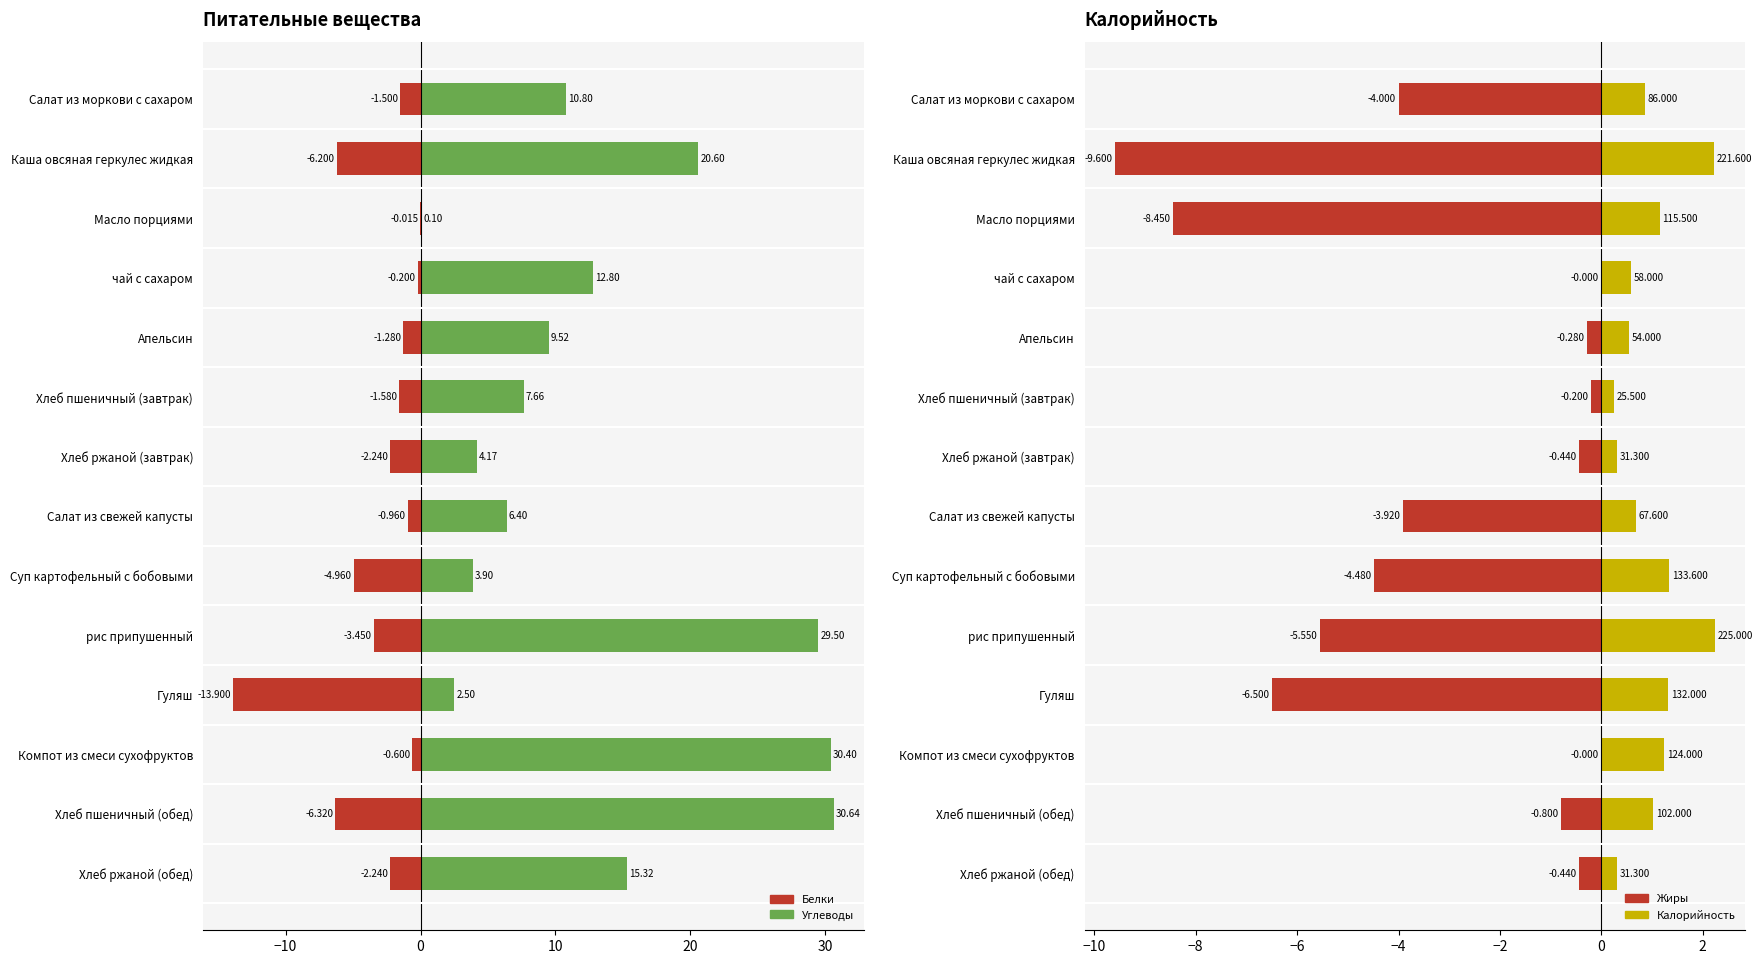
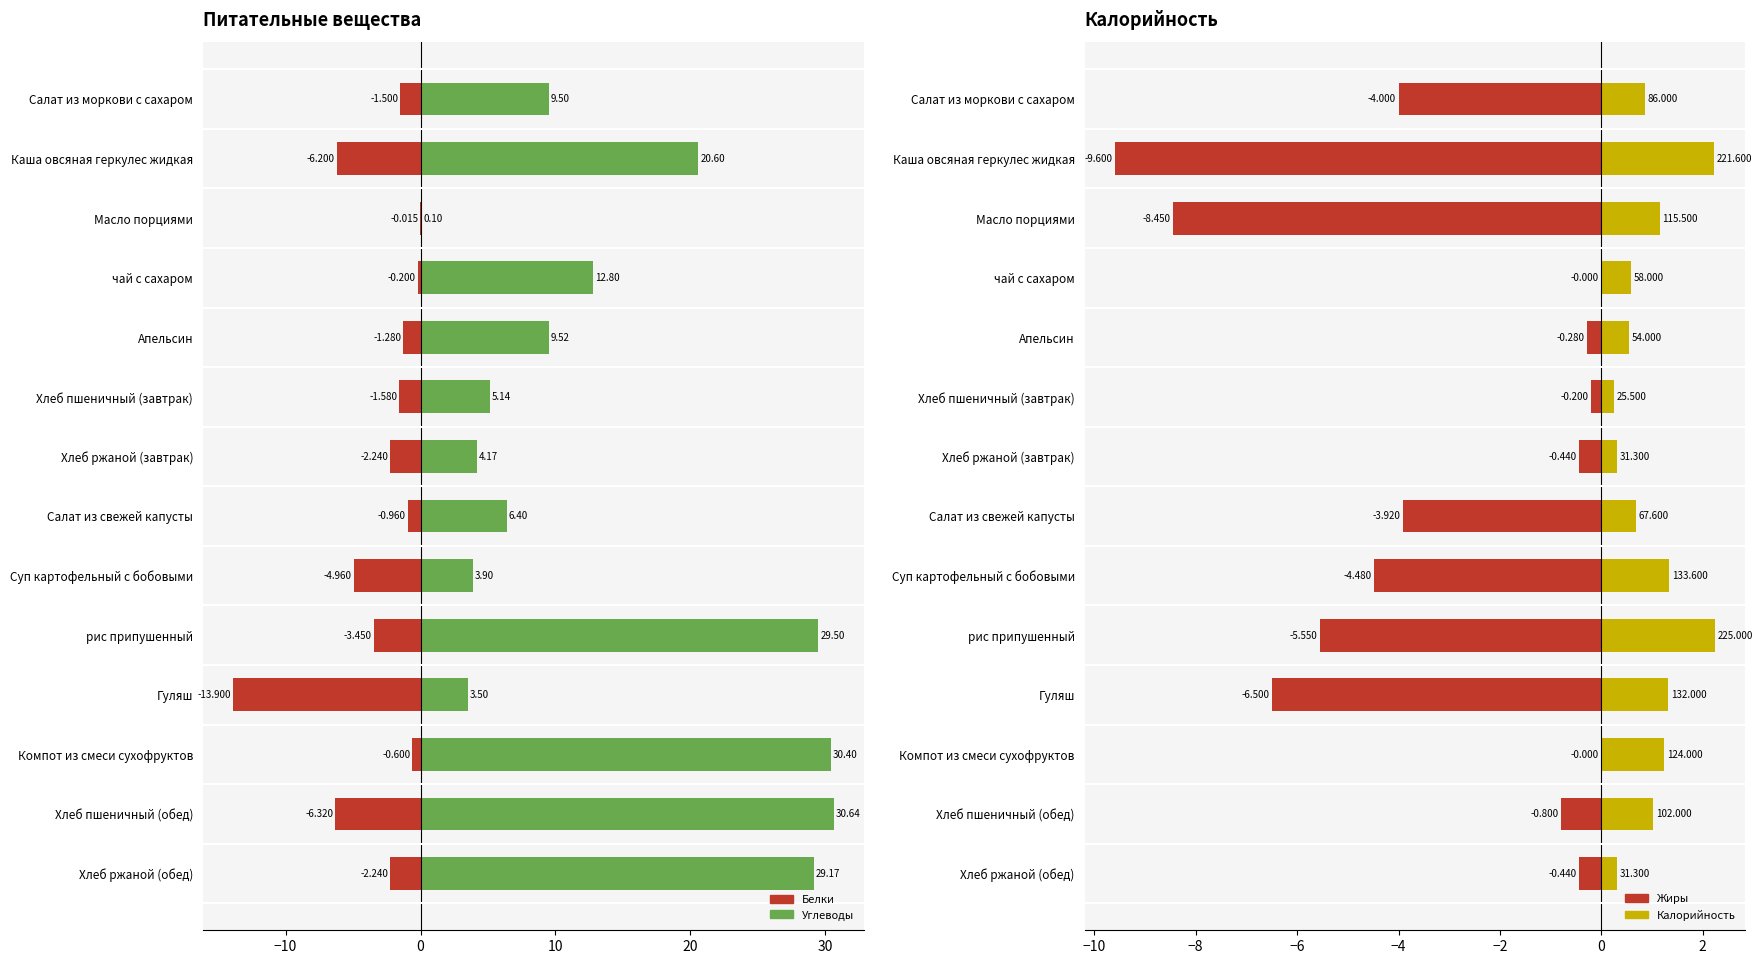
  {
    "Питательные вещества": {
      "Углеводы": {
-       "Салат из моркови с сахаром": 10.80,
+       "Салат из моркови с сахаром": 9.50,
        "Каша овсяная геркулес жидкая": 20.60,
        "Масло порциями": 0.10,
        "чай с сахаром": 12.80,
        "Апельсин": 9.52,
-       "Хлеб пшеничный (завтрак)": 7.66,
+       "Хлеб пшеничный (завтрак)": 5.14,
        "Хлеб ржаной (завтрак)": 4.17,
        "Салат из свежей капусты": 6.40,
        "Суп картофельный с бобовыми": 3.90,
        "рис припушенный": 29.50,
-       "Гуляш": 2.50,
+       "Гуляш": 3.50,
        "Компот из смеси сухофруктов": 30.40,
        "Хлеб пшеничный (обед)": 30.64,
-       "Хлеб ржаной (обед)": 15.32
+       "Хлеб ржаной (обед)": 29.17
      }
    }
  }
